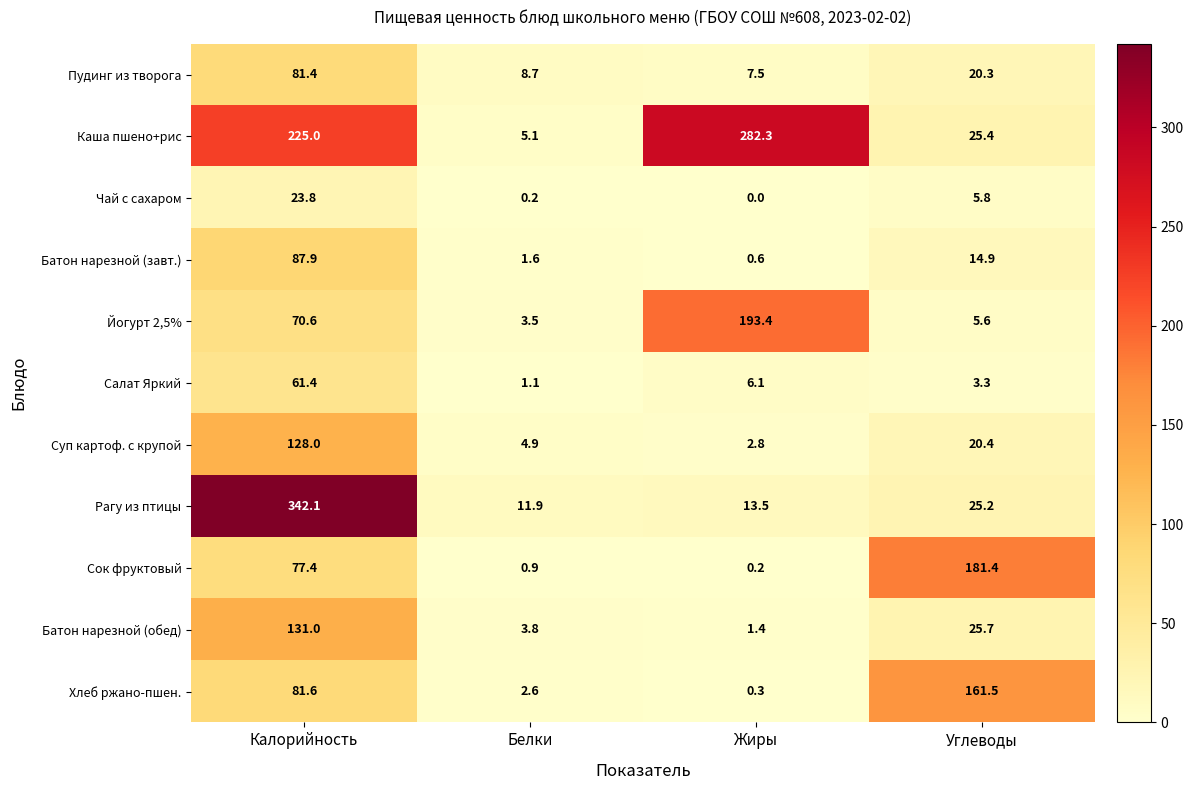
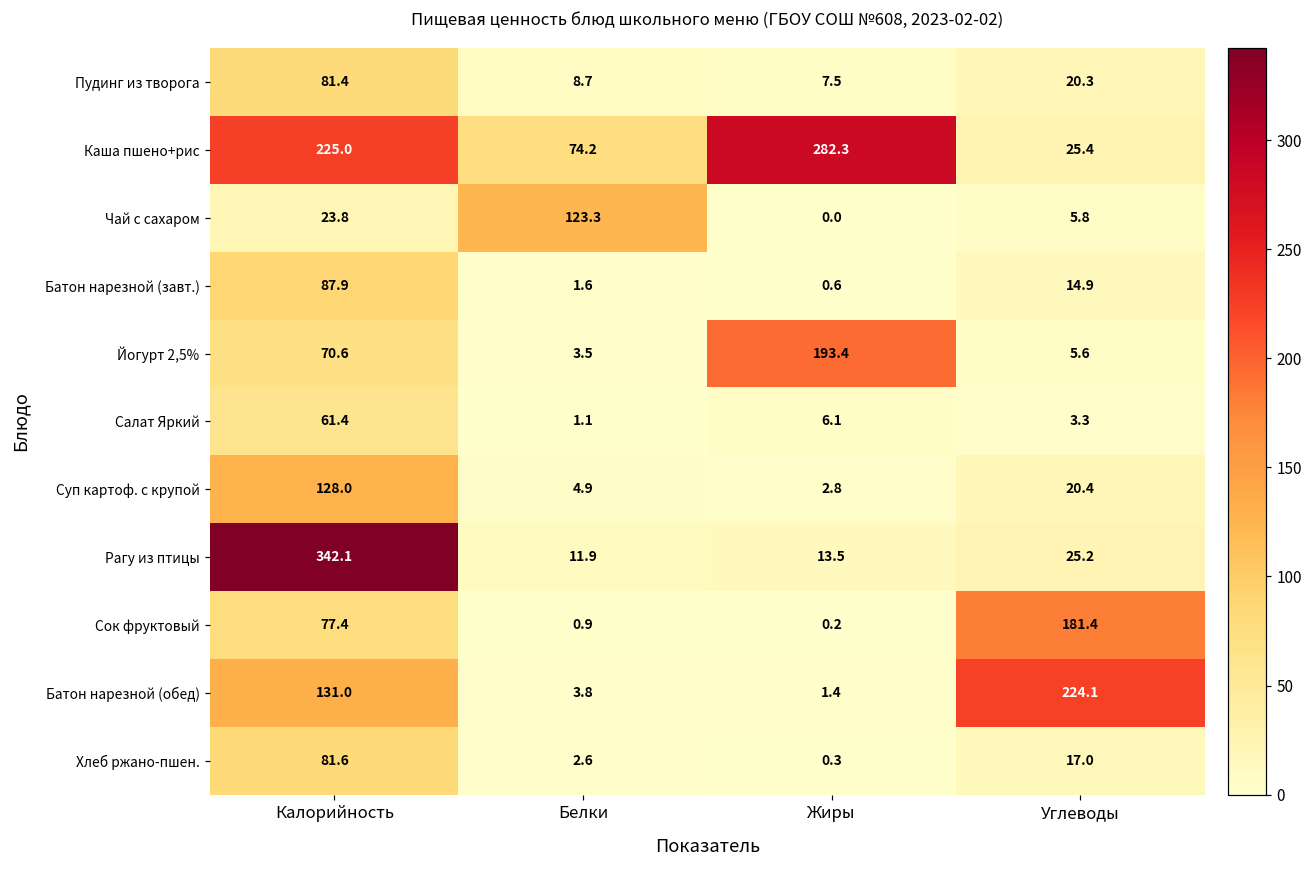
  {
    "Пудинг из творога": {
      "Калорийность": 81.4,
      "Белки": 8.7,
      "Жиры": 7.5,
      "Углеводы": 20.3
    },
    "Каша пшено+рис": {
      "Калорийность": 225.0,
-     "Белки": 5.1,
+     "Белки": 74.2,
      "Жиры": 282.3,
      "Углеводы": 25.4
    },
    "Чай с сахаром": {
      "Калорийность": 23.8,
-     "Белки": 0.2,
+     "Белки": 123.3,
      "Жиры": 0.0,
      "Углеводы": 5.8
    },
    "Батон нарезной (завт.)": {
      "Калорийность": 87.9,
      "Белки": 1.6,
      "Жиры": 0.6,
      "Углеводы": 14.9
    },
    "Йогурт 2,5%": {
      "Калорийность": 70.6,
      "Белки": 3.5,
      "Жиры": 193.4,
      "Углеводы": 5.6
    },
    "Салат Яркий": {
      "Калорийность": 61.4,
      "Белки": 1.1,
      "Жиры": 6.1,
      "Углеводы": 3.3
    },
    "Суп картоф. с крупой": {
      "Калорийность": 128.0,
      "Белки": 4.9,
      "Жиры": 2.8,
      "Углеводы": 20.4
    },
    "Рагу из птицы": {
      "Калорийность": 342.1,
      "Белки": 11.9,
      "Жиры": 13.5,
      "Углеводы": 25.2
    },
    "Сок фруктовый": {
      "Калорийность": 77.4,
      "Белки": 0.9,
      "Жиры": 0.2,
      "Углеводы": 181.4
    },
    "Батон нарезной (обед)": {
      "Калорийность": 131.0,
      "Белки": 3.8,
      "Жиры": 1.4,
-     "Углеводы": 25.7
+     "Углеводы": 224.1
    },
    "Хлеб ржано-пшен.": {
      "Калорийность": 81.6,
      "Белки": 2.6,
      "Жиры": 0.3,
-     "Углеводы": 161.5
+     "Углеводы": 17.0
    }
  }
